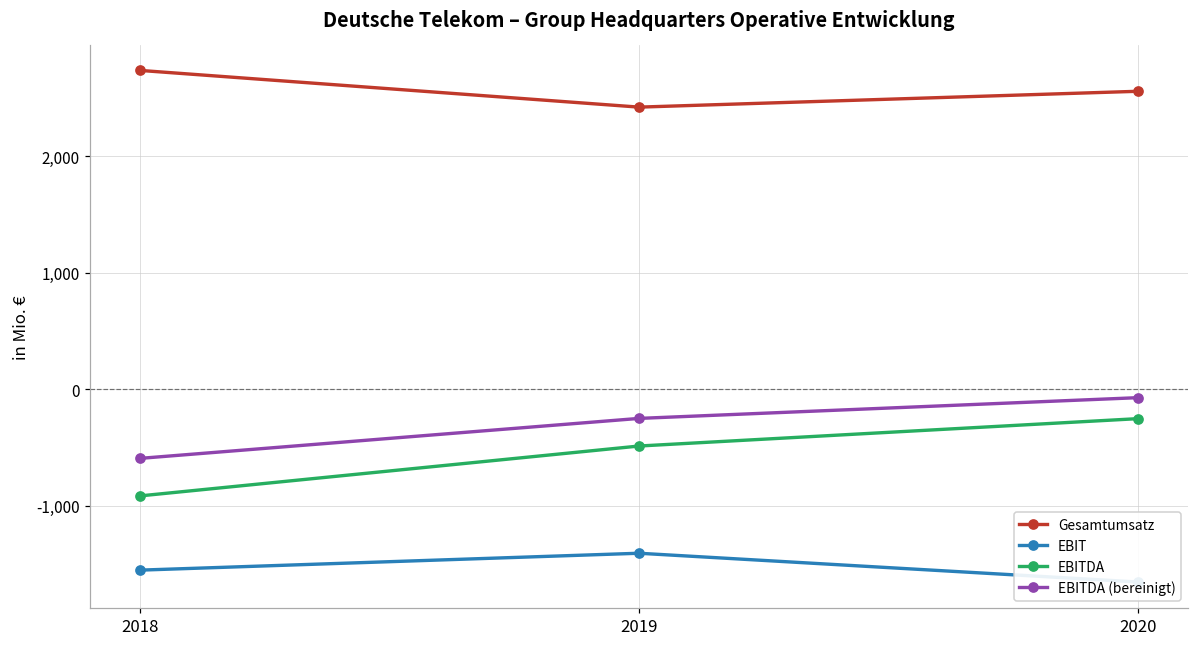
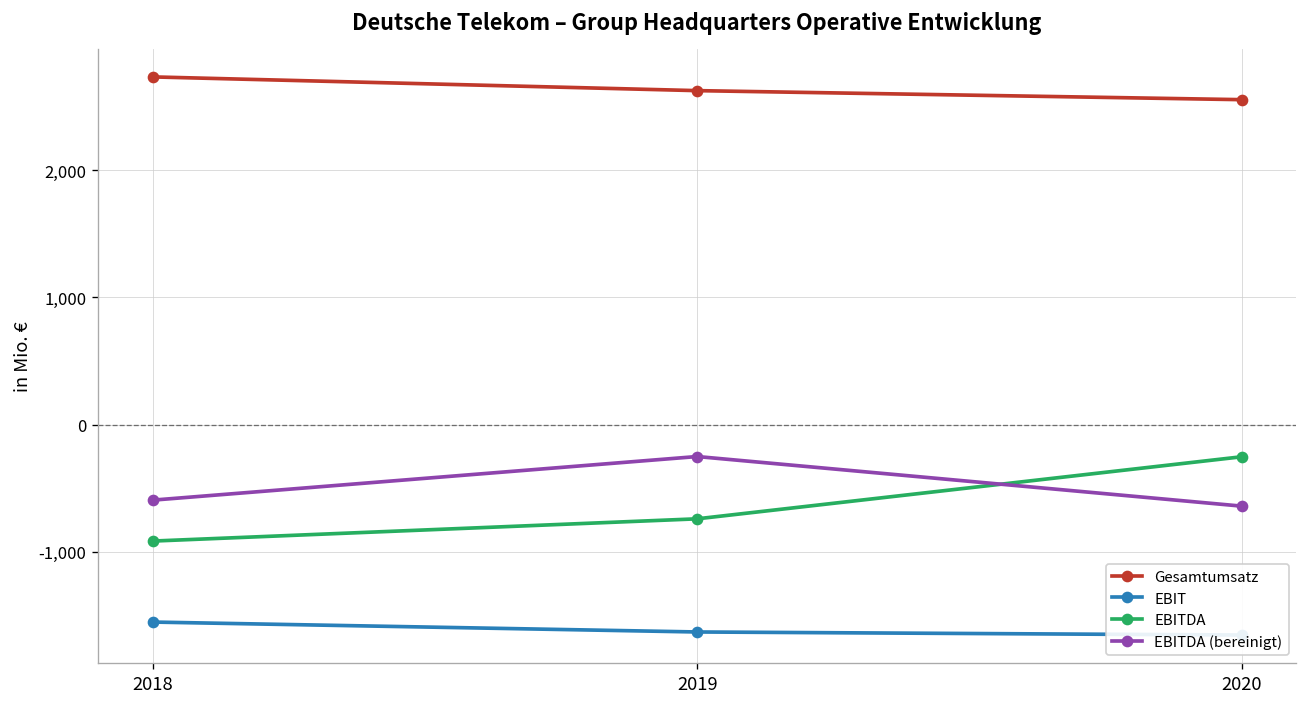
  {
    "Gesamtumsatz": {
      "2018": "2,740",
-     "2019": "2,420",
+     "2019": "2,630",
      "2020": "2,560"
    },
    "EBIT": {
      "2018": "-1,550",
-     "2019": "-1,410"
+     "2019": "-1,630"
    },
    "EBITDA": {
      "2018": "-920",
-     "2019": "-490",
+     "2019": "-740",
      "2020": "-250"
    },
    "EBITDA (bereinigt)": {
      "2018": "-590",
      "2019": "-250",
-     "2020": "-70"
+     "2020": "-640"
    }
  }
